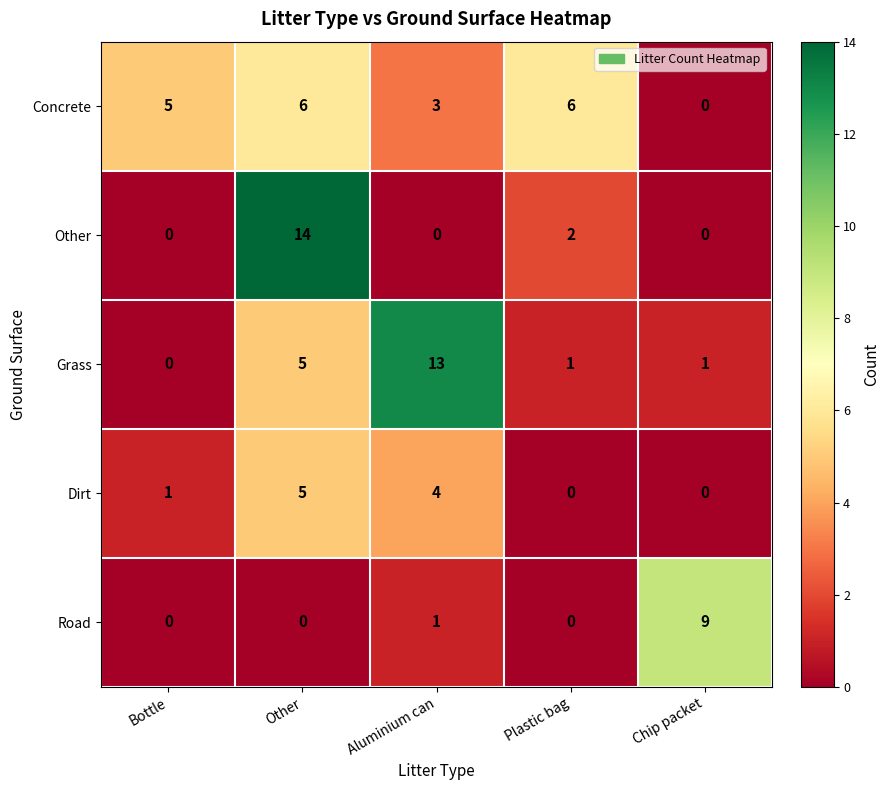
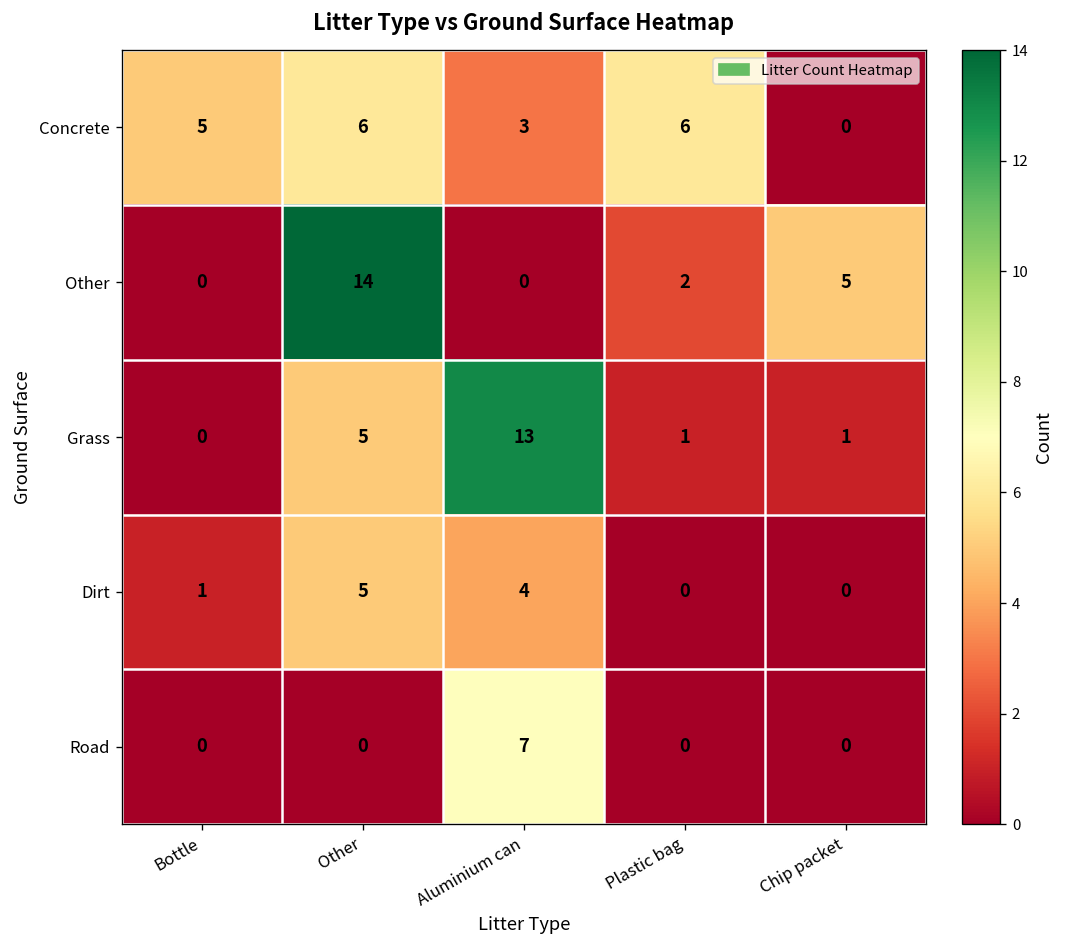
  {
    "Concrete": {
      "Bottle": 5,
      "Other": 6,
      "Aluminium can": 3,
      "Plastic bag": 6,
      "Chip packet": 0
    },
    "Other": {
      "Bottle": 0,
      "Other": 14,
      "Aluminium can": 0,
      "Plastic bag": 2,
-     "Chip packet": 0
+     "Chip packet": 5
    },
    "Grass": {
      "Bottle": 0,
      "Other": 5,
      "Aluminium can": 13,
      "Plastic bag": 1,
      "Chip packet": 1
    },
    "Dirt": {
      "Bottle": 1,
      "Other": 5,
      "Aluminium can": 4,
      "Plastic bag": 0,
      "Chip packet": 0
    },
    "Road": {
      "Bottle": 0,
      "Other": 0,
-     "Aluminium can": 1,
+     "Aluminium can": 7,
      "Plastic bag": 0,
-     "Chip packet": 9
+     "Chip packet": 0
    }
  }
